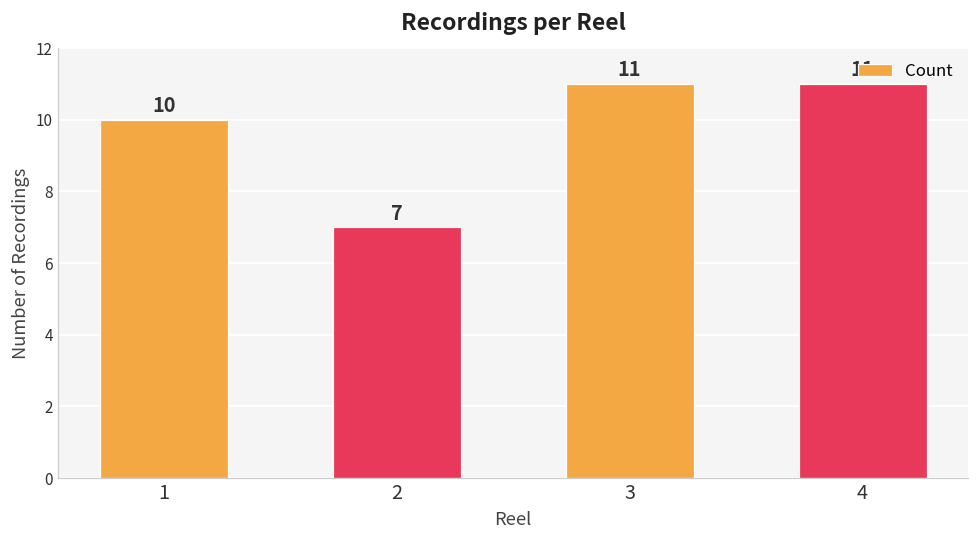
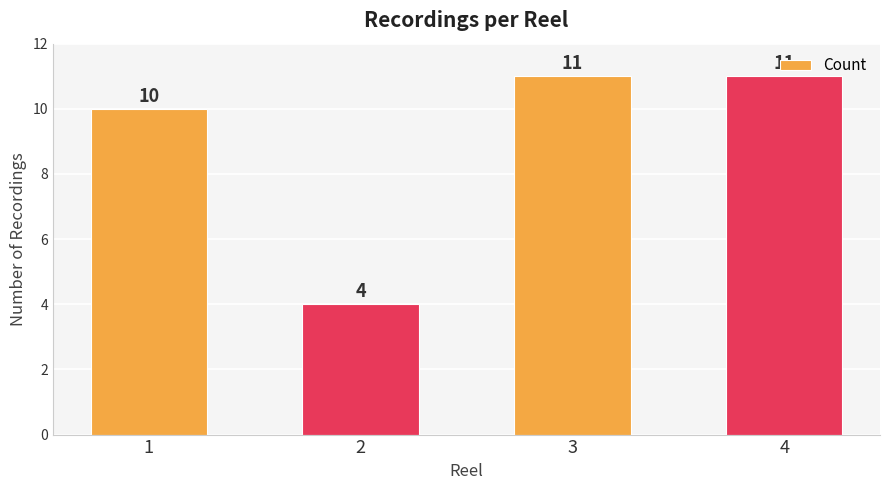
  {
    "1": 10,
-   "2": 7,
+   "2": 4,
    "3": 11,
    "4": 11
  }
